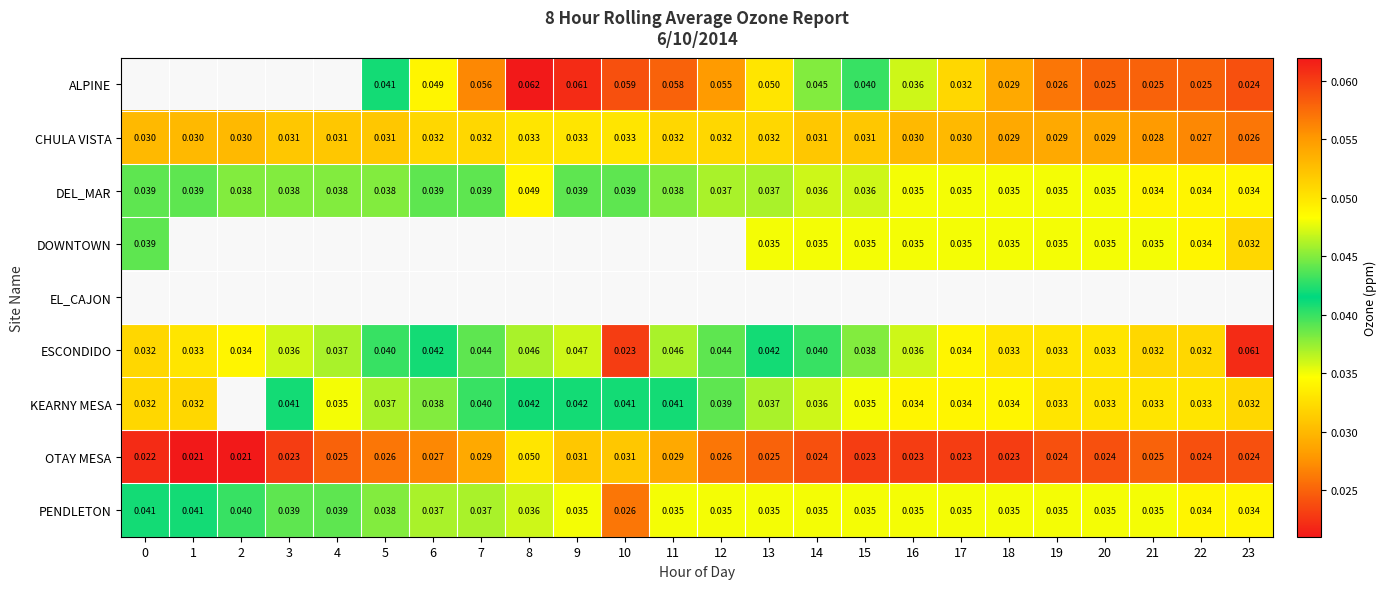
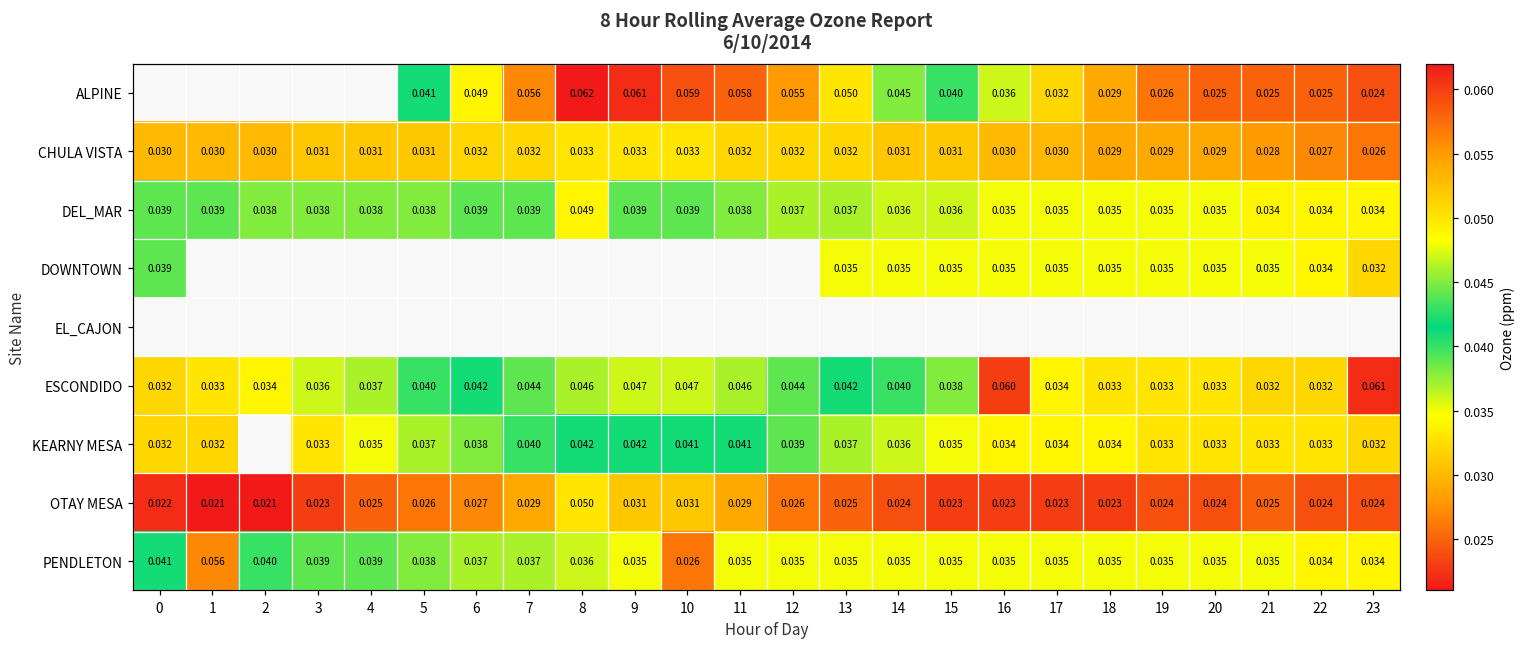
  {
    "ALPINE": {
      "5": 0.041,
      "6": 0.049,
      "7": 0.056,
      "8": 0.062,
      "9": 0.061,
      "10": 0.059,
      "11": 0.058,
      "12": 0.055,
      "13": 0.050,
      "14": 0.045,
      "15": 0.040,
      "16": 0.036,
      "17": 0.032,
      "18": 0.029,
      "19": 0.026,
      "20": 0.025,
      "21": 0.025,
      "22": 0.025,
      "23": 0.024
    },
    "CHULA VISTA": {
      "0": 0.030,
      "1": 0.030,
      "2": 0.030,
      "3": 0.031,
      "4": 0.031,
      "5": 0.031,
      "6": 0.032,
      "7": 0.032,
      "8": 0.033,
      "9": 0.033,
      "10": 0.033,
      "11": 0.032,
      "12": 0.032,
      "13": 0.032,
      "14": 0.031,
      "15": 0.031,
      "16": 0.030,
      "17": 0.030,
      "18": 0.029,
      "19": 0.029,
      "20": 0.029,
      "21": 0.028,
      "22": 0.027,
      "23": 0.026
    },
    "DEL_MAR": {
      "0": 0.039,
      "1": 0.039,
      "2": 0.038,
      "3": 0.038,
      "4": 0.038,
      "5": 0.038,
      "6": 0.039,
      "7": 0.039,
      "8": 0.049,
      "9": 0.039,
      "10": 0.039,
      "11": 0.038,
      "12": 0.037,
      "13": 0.037,
      "14": 0.036,
      "15": 0.036,
      "16": 0.035,
      "17": 0.035,
      "18": 0.035,
      "19": 0.035,
      "20": 0.035,
      "21": 0.034,
      "22": 0.034,
      "23": 0.034
    },
    "DOWNTOWN": {
      "0": 0.039,
      "13": 0.035,
      "14": 0.035,
      "15": 0.035,
      "16": 0.035,
      "17": 0.035,
      "18": 0.035,
      "19": 0.035,
      "20": 0.035,
      "21": 0.035,
      "22": 0.034,
      "23": 0.032
    },
    "ESCONDIDO": {
      "0": 0.032,
      "1": 0.033,
      "2": 0.034,
      "3": 0.036,
      "4": 0.037,
      "5": 0.040,
      "6": 0.042,
      "7": 0.044,
      "8": 0.046,
      "9": 0.047,
-     "10": 0.023,
+     "10": 0.047,
      "11": 0.046,
      "12": 0.044,
      "13": 0.042,
      "14": 0.040,
      "15": 0.038,
-     "16": 0.036,
+     "16": 0.060,
      "17": 0.034,
      "18": 0.033,
      "19": 0.033,
      "20": 0.033,
      "21": 0.032,
      "22": 0.032,
      "23": 0.061
    },
    "KEARNY MESA": {
      "0": 0.032,
      "1": 0.032,
-     "3": 0.041,
+     "3": 0.033,
      "4": 0.035,
      "5": 0.037,
      "6": 0.038,
      "7": 0.040,
      "8": 0.042,
      "9": 0.042,
      "10": 0.041,
      "11": 0.041,
      "12": 0.039,
      "13": 0.037,
      "14": 0.036,
      "15": 0.035,
      "16": 0.034,
      "17": 0.034,
      "18": 0.034,
      "19": 0.033,
      "20": 0.033,
      "21": 0.033,
      "22": 0.033,
      "23": 0.032
    },
    "OTAY MESA": {
      "0": 0.022,
      "1": 0.021,
      "2": 0.021,
      "3": 0.023,
      "4": 0.025,
      "5": 0.026,
      "6": 0.027,
      "7": 0.029,
      "8": 0.050,
      "9": 0.031,
      "10": 0.031,
      "11": 0.029,
      "12": 0.026,
      "13": 0.025,
      "14": 0.024,
      "15": 0.023,
      "16": 0.023,
      "17": 0.023,
      "18": 0.023,
      "19": 0.024,
      "20": 0.024,
      "21": 0.025,
      "22": 0.024,
      "23": 0.024
    },
    "PENDLETON": {
      "0": 0.041,
-     "1": 0.041,
+     "1": 0.056,
      "2": 0.040,
      "3": 0.039,
      "4": 0.039,
      "5": 0.038,
      "6": 0.037,
      "7": 0.037,
      "8": 0.036,
      "9": 0.035,
      "10": 0.026,
      "11": 0.035,
      "12": 0.035,
      "13": 0.035,
      "14": 0.035,
      "15": 0.035,
      "16": 0.035,
      "17": 0.035,
      "18": 0.035,
      "19": 0.035,
      "20": 0.035,
      "21": 0.035,
      "22": 0.034,
      "23": 0.034
    }
  }
